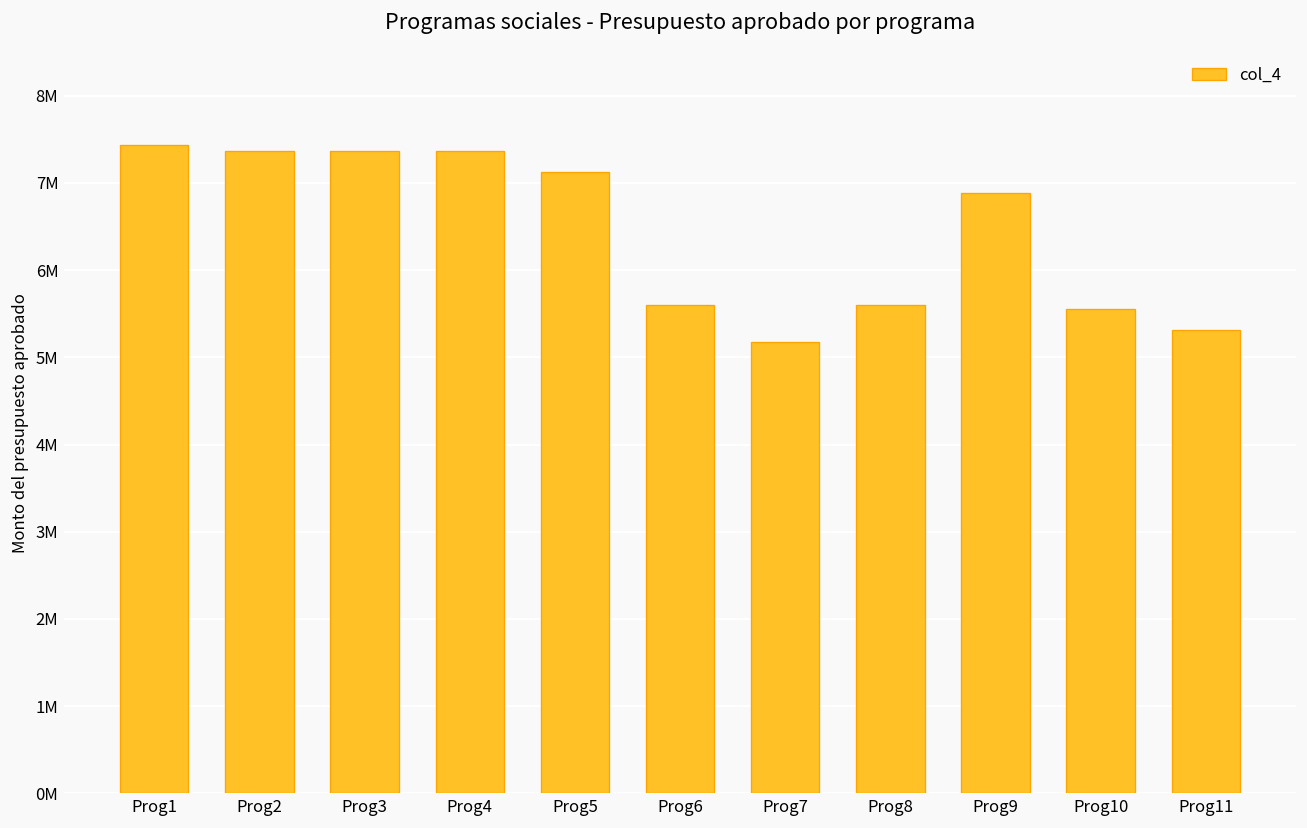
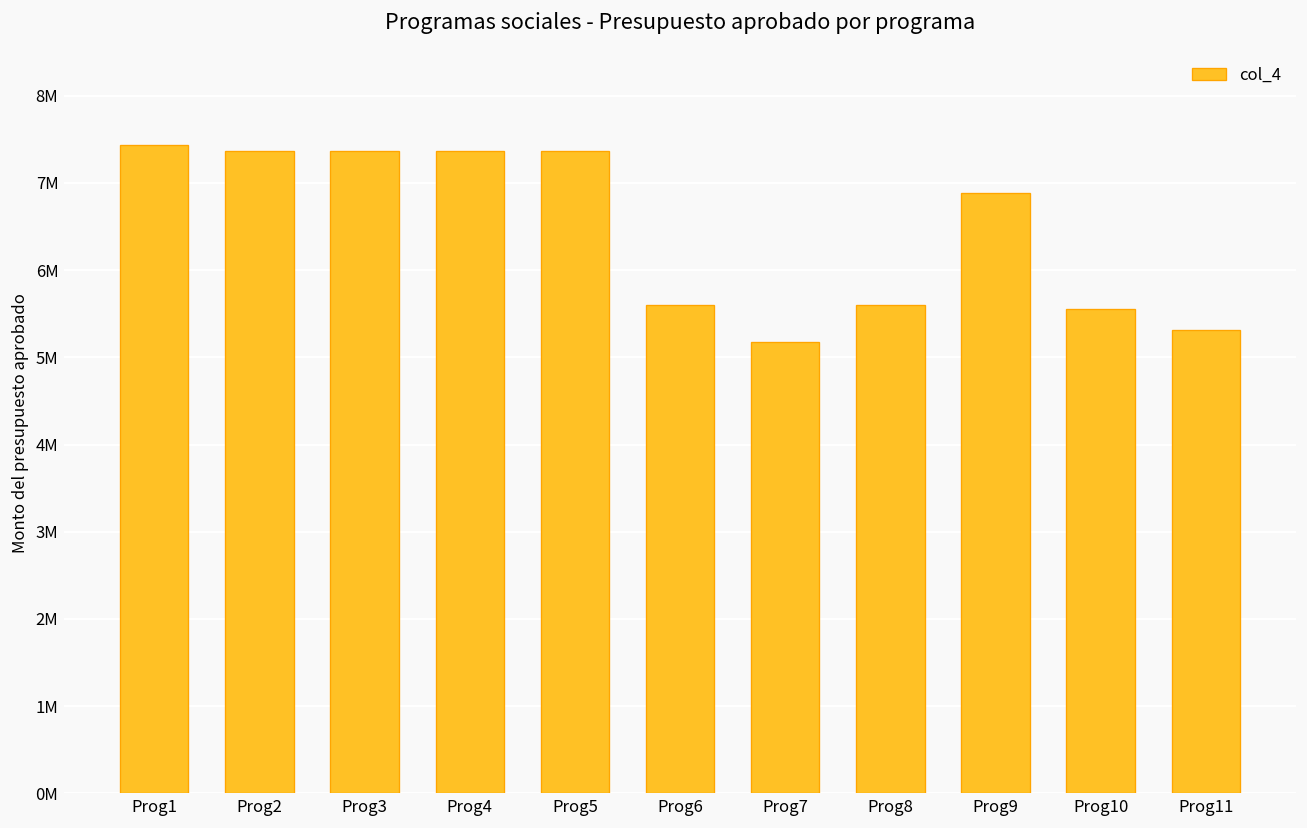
  {
    "Prog1": 7400000,
    "Prog2": 7400000,
    "Prog3": 7400000,
    "Prog4": 7400000,
-   "Prog5": 7100000,
+   "Prog5": 7400000,
    "Prog6": 5600000,
    "Prog7": 5200000,
    "Prog8": 5600000,
    "Prog9": 6900000,
    "Prog10": 5600000,
    "Prog11": 5300000
  }
